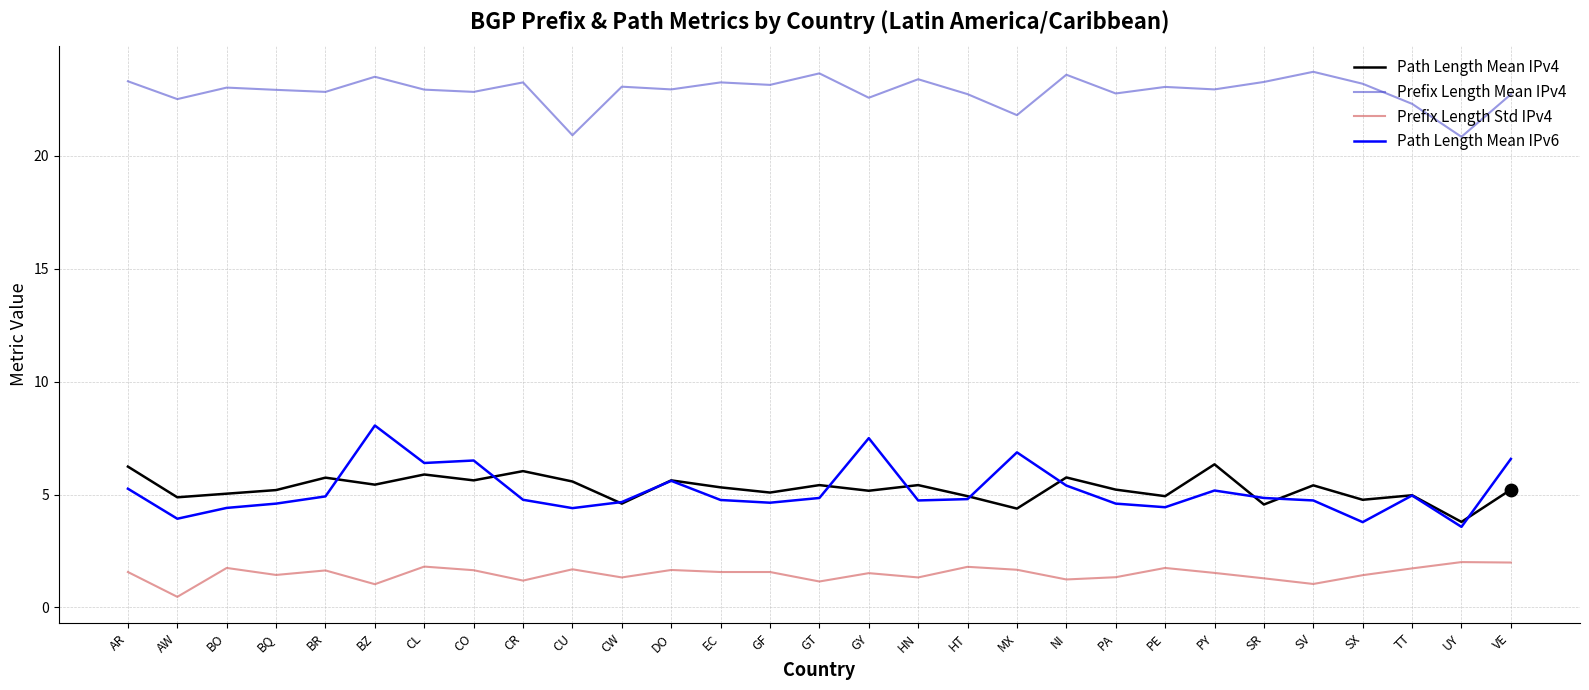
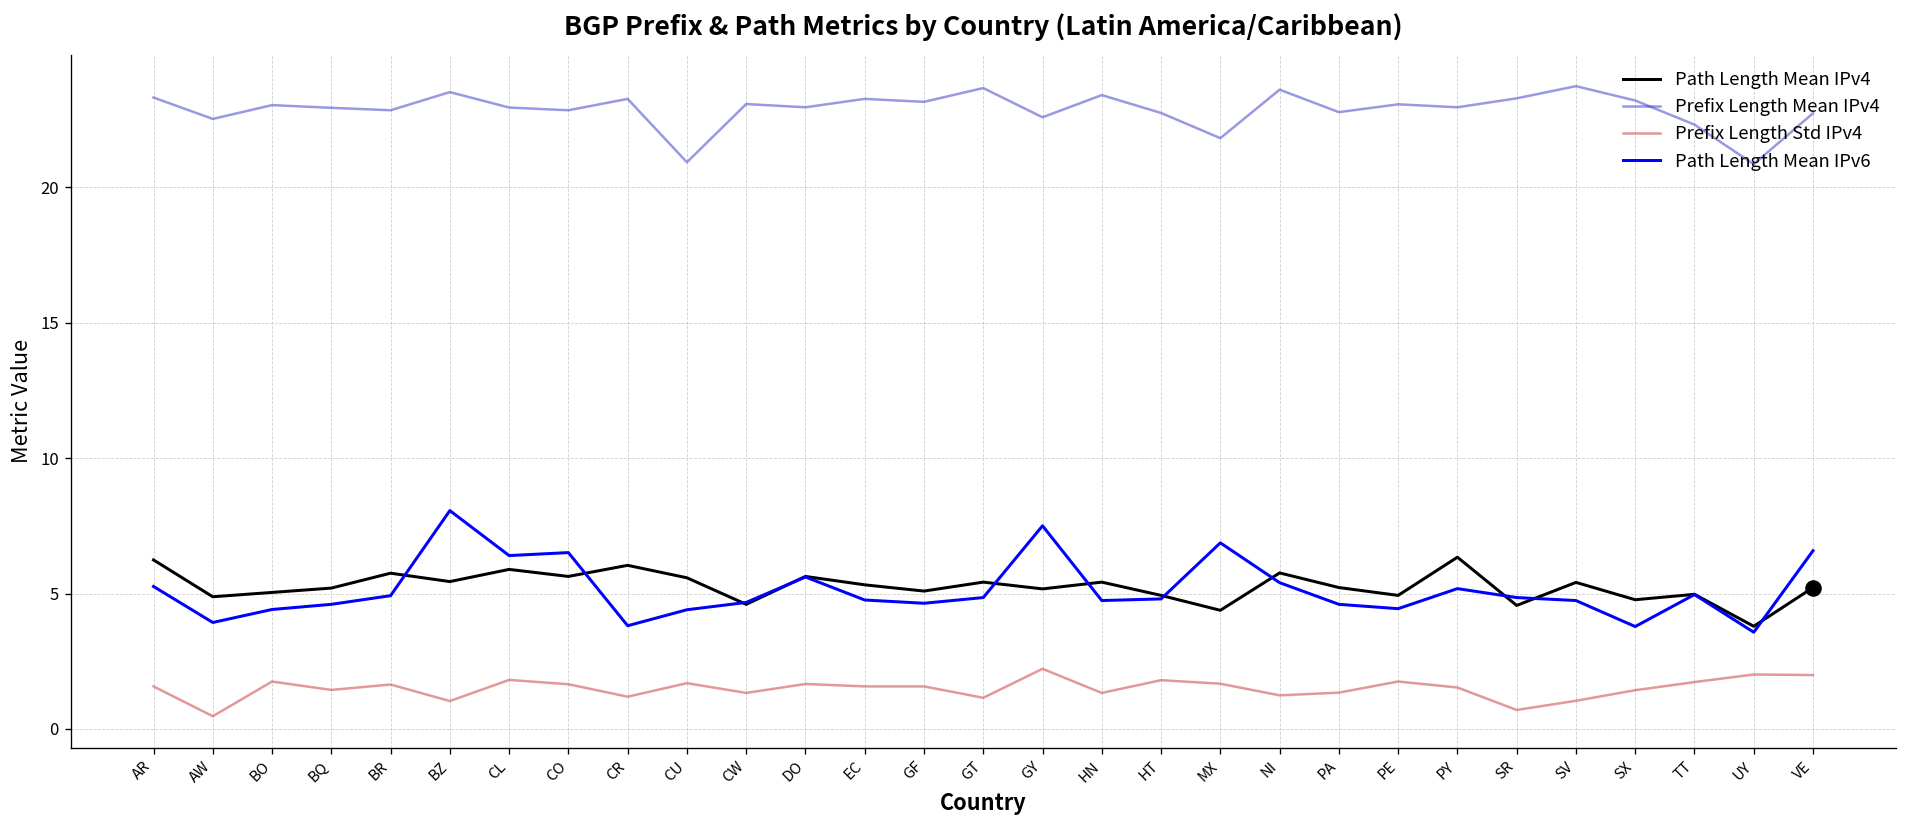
  {
    "Prefix Length Mean IPv4": {
      "AR": 23.3,
      "AW": 22.5,
      "BO": 23.0,
      "BQ": 22.9,
      "BR": 22.8,
      "BZ": 23.5,
      "CL": 22.9,
      "CO": 22.8,
      "CR": 23.3,
      "CU": 20.9,
      "CW": 23.1,
      "DO": 23.0,
      "EC": 23.3,
      "GF": 23.2,
      "GT": 23.7,
      "GY": 22.6,
      "HN": 23.4,
      "HT": 22.7,
      "MX": 21.8,
      "NI": 23.6,
      "PA": 22.8,
      "PE": 23.1,
      "PY": 23.0,
      "SR": 23.3,
      "SV": 23.7,
      "SX": 23.2,
      "TT": 22.3,
      "UY": 20.9,
      "VE": 22.7
    },
    "Prefix Length Std IPv4": {
      "AR": 1.6,
      "AW": 0.5,
      "BO": 1.8,
      "BQ": 1.4,
      "BR": 1.6,
      "BZ": 1.0,
      "CL": 1.8,
      "CO": 1.7,
      "CR": 1.2,
      "CU": 1.7,
      "CW": 1.3,
      "DO": 1.7,
      "EC": 1.6,
      "GF": 1.6,
      "GT": 1.2,
-     "GY": 1.5,
+     "GY": 2.2,
      "HN": 1.3,
      "HT": 1.8,
      "MX": 1.7,
      "NI": 1.2,
      "PA": 1.3,
      "PE": 1.8,
      "PY": 1.5,
-     "SR": 1.3,
+     "SR": 0.7,
      "SV": 1.0,
      "SX": 1.4,
      "TT": 1.7,
      "UY": 2.0,
      "VE": 2.0
    },
    "Path Length Mean IPv6": {
      "AR": 5.3,
      "AW": 3.9,
      "BO": 4.4,
      "BQ": 4.6,
      "BR": 4.9,
      "BZ": 8.1,
      "CL": 6.4,
      "CO": 6.5,
-     "CR": 4.8,
+     "CR": 3.8,
      "CU": 4.4,
      "EC": 4.8,
      "GF": 4.6,
      "GT": 4.9,
      "GY": 7.5,
      "HN": 4.7,
      "HT": 4.8,
      "MX": 6.9,
      "NI": 5.4,
      "PA": 4.6,
      "PE": 4.4,
      "PY": 5.2,
      "SR": 4.9,
      "SV": 4.7,
      "SX": 3.8,
      "UY": 3.6,
      "VE": 6.6
    }
  }
